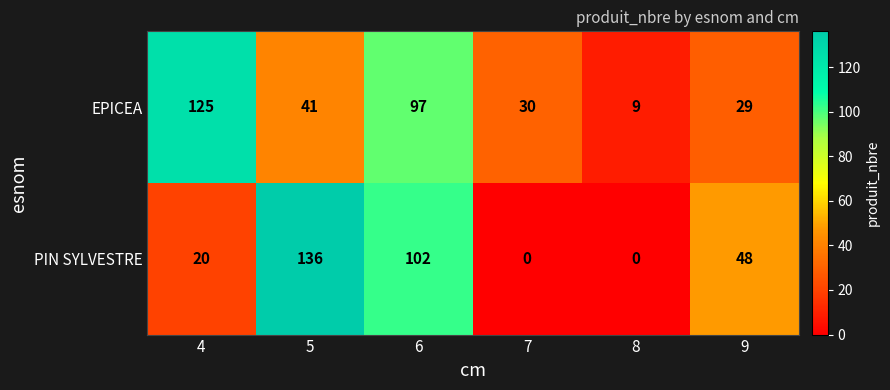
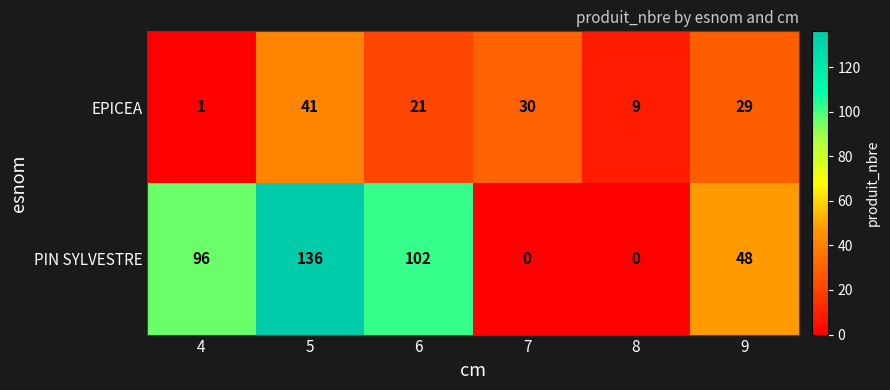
  {
    "EPICEA": {
-     "4": 125,
+     "4": 1,
      "5": 41,
-     "6": 97,
+     "6": 21,
      "7": 30,
      "8": 9,
      "9": 29
    },
    "PIN SYLVESTRE": {
-     "4": 20,
+     "4": 96,
      "5": 136,
      "6": 102,
      "7": 0,
      "8": 0,
      "9": 48
    }
  }
